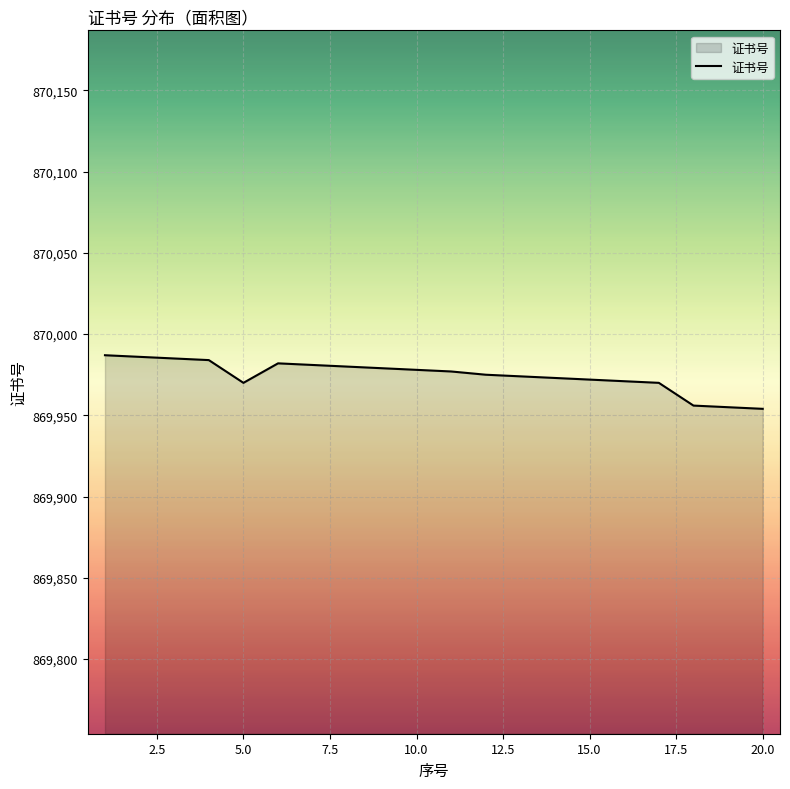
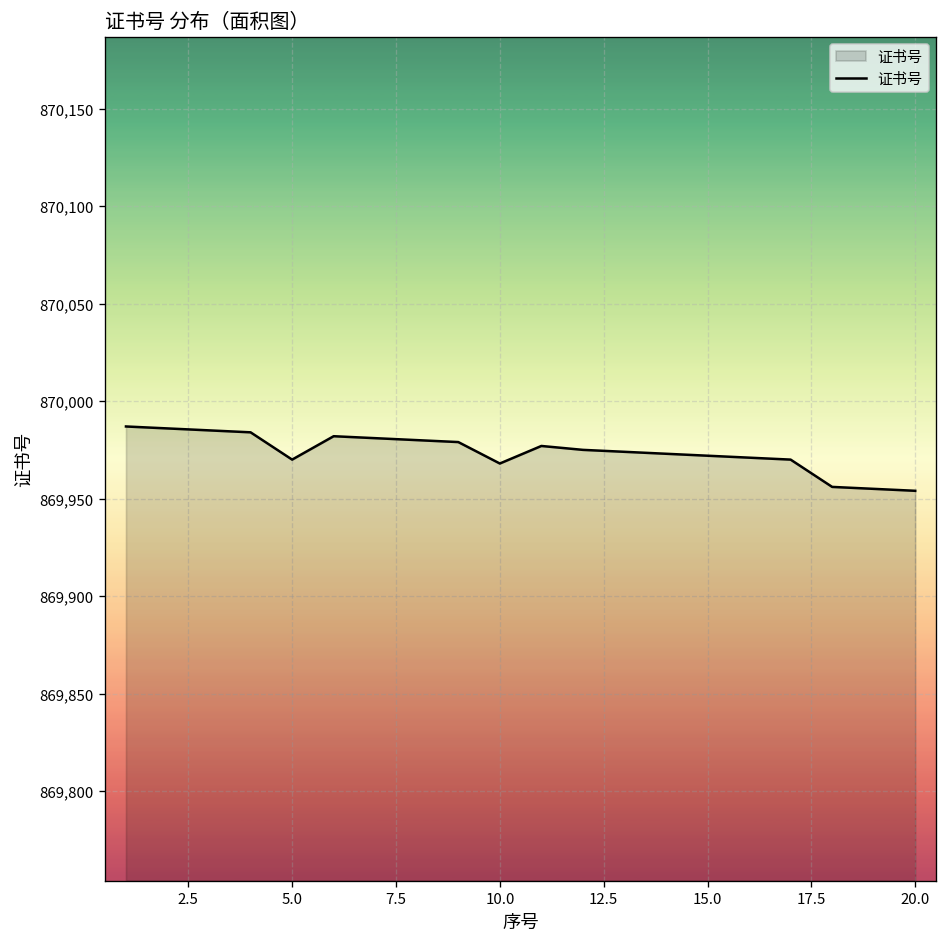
  {
    "5.0": "869,970",
-   "10.0": "869,978",
+   "10.0": "869,968",
    "15.0": "869,972",
    "20.0": "869,954"
  }
